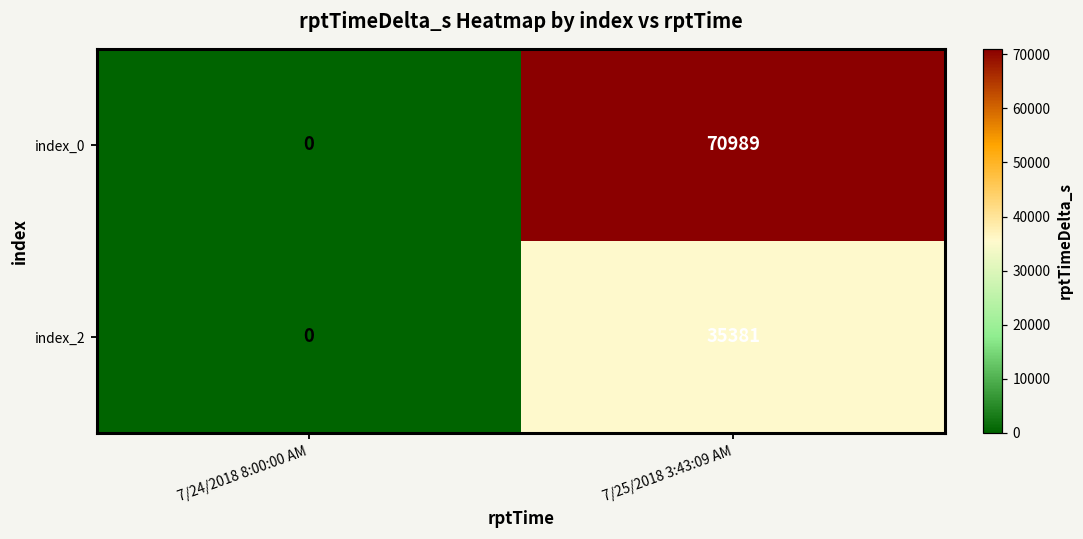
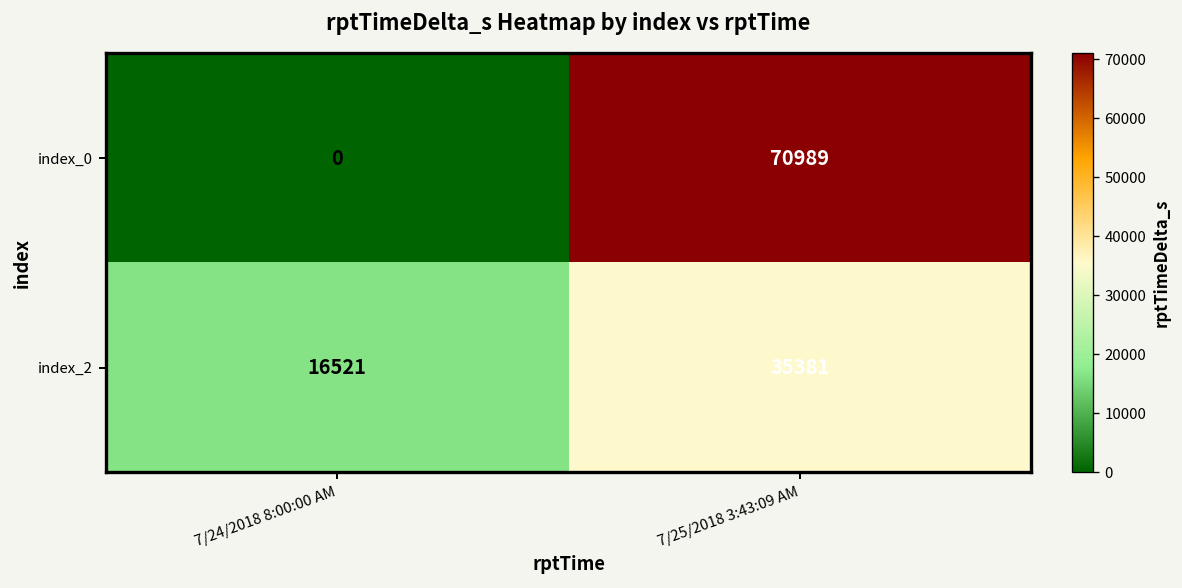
  {
    "index_0": {
      "7/24/2018 8:00:00 AM": 0,
      "7/25/2018 3:43:09 AM": 70989
    },
    "index_2": {
-     "7/24/2018 8:00:00 AM": 0,
+     "7/24/2018 8:00:00 AM": 16521,
      "7/25/2018 3:43:09 AM": 35381
    }
  }
